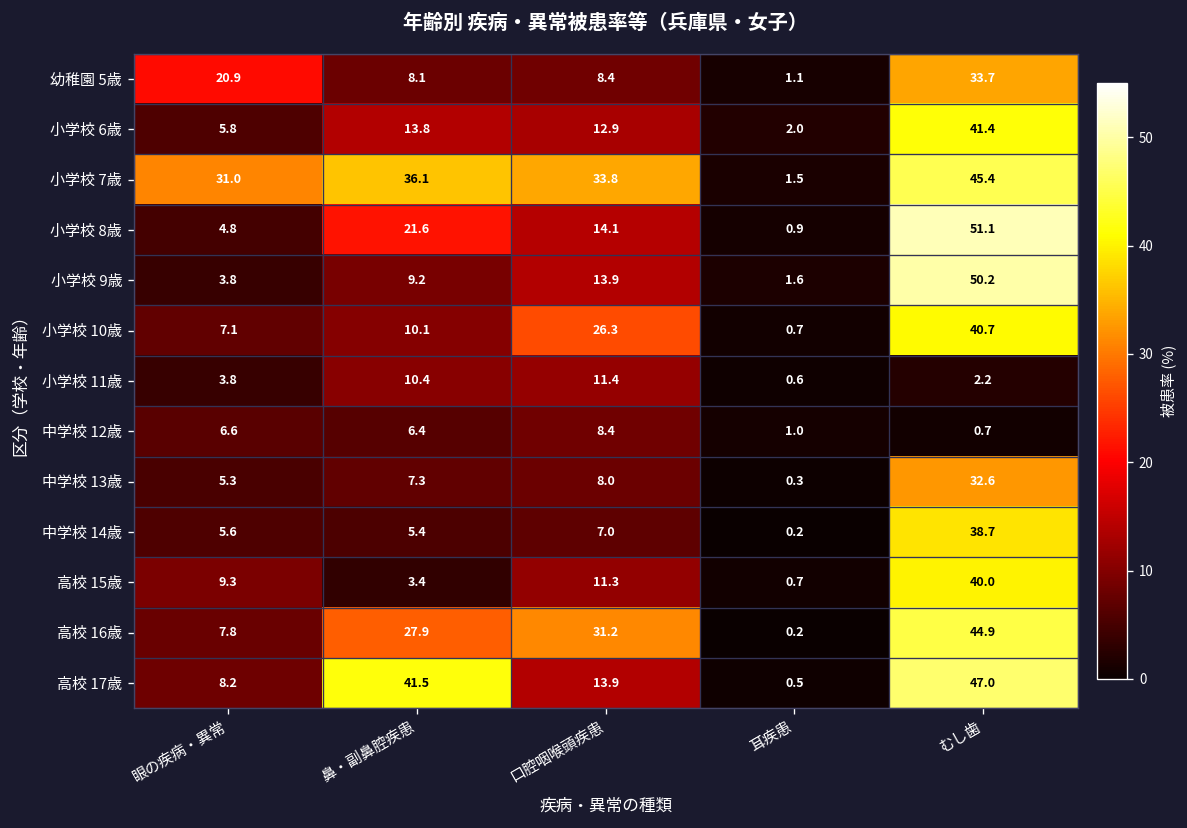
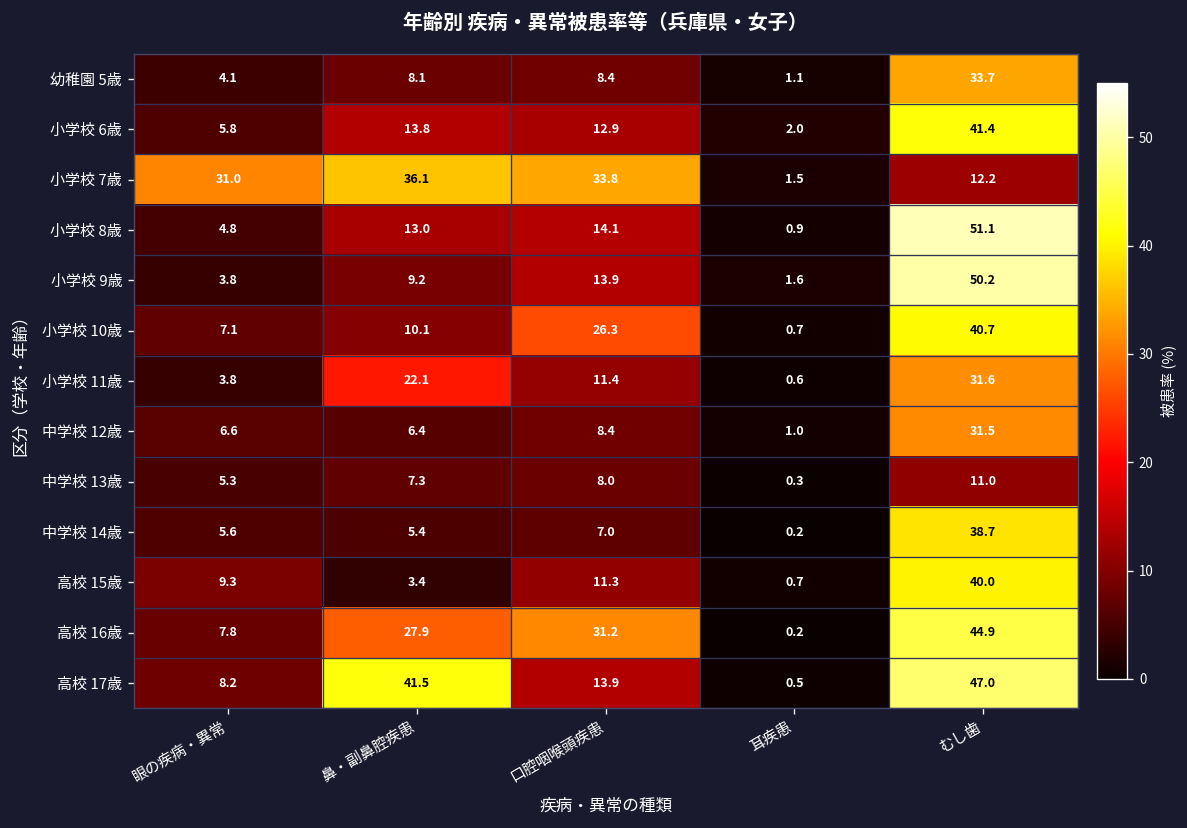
  {
    "幼稚園 5歳": {
-     "眼の疾病・異常": 20.9,
+     "眼の疾病・異常": 4.1,
      "鼻・副鼻腔疾患": 8.1,
      "口腔咽喉頭疾患": 8.4,
      "耳疾患": 1.1,
      "むし歯": 33.7
    },
    "小学校 6歳": {
      "眼の疾病・異常": 5.8,
      "鼻・副鼻腔疾患": 13.8,
      "口腔咽喉頭疾患": 12.9,
      "耳疾患": 2.0,
      "むし歯": 41.4
    },
    "小学校 7歳": {
      "眼の疾病・異常": 31.0,
      "鼻・副鼻腔疾患": 36.1,
      "口腔咽喉頭疾患": 33.8,
      "耳疾患": 1.5,
-     "むし歯": 45.4
+     "むし歯": 12.2
    },
    "小学校 8歳": {
      "眼の疾病・異常": 4.8,
-     "鼻・副鼻腔疾患": 21.6,
+     "鼻・副鼻腔疾患": 13.0,
      "口腔咽喉頭疾患": 14.1,
      "耳疾患": 0.9,
      "むし歯": 51.1
    },
    "小学校 9歳": {
      "眼の疾病・異常": 3.8,
      "鼻・副鼻腔疾患": 9.2,
      "口腔咽喉頭疾患": 13.9,
      "耳疾患": 1.6,
      "むし歯": 50.2
    },
    "小学校 10歳": {
      "眼の疾病・異常": 7.1,
      "鼻・副鼻腔疾患": 10.1,
      "口腔咽喉頭疾患": 26.3,
      "耳疾患": 0.7,
      "むし歯": 40.7
    },
    "小学校 11歳": {
      "眼の疾病・異常": 3.8,
-     "鼻・副鼻腔疾患": 10.4,
+     "鼻・副鼻腔疾患": 22.1,
      "口腔咽喉頭疾患": 11.4,
      "耳疾患": 0.6,
-     "むし歯": 2.2
+     "むし歯": 31.6
    },
    "中学校 12歳": {
      "眼の疾病・異常": 6.6,
      "鼻・副鼻腔疾患": 6.4,
      "口腔咽喉頭疾患": 8.4,
      "耳疾患": 1.0,
-     "むし歯": 0.7
+     "むし歯": 31.5
    },
    "中学校 13歳": {
      "眼の疾病・異常": 5.3,
      "鼻・副鼻腔疾患": 7.3,
      "口腔咽喉頭疾患": 8.0,
      "耳疾患": 0.3,
-     "むし歯": 32.6
+     "むし歯": 11.0
    },
    "中学校 14歳": {
      "眼の疾病・異常": 5.6,
      "鼻・副鼻腔疾患": 5.4,
      "口腔咽喉頭疾患": 7.0,
      "耳疾患": 0.2,
      "むし歯": 38.7
    },
    "高校 15歳": {
      "眼の疾病・異常": 9.3,
      "鼻・副鼻腔疾患": 3.4,
      "口腔咽喉頭疾患": 11.3,
      "耳疾患": 0.7,
      "むし歯": 40.0
    },
    "高校 16歳": {
      "眼の疾病・異常": 7.8,
      "鼻・副鼻腔疾患": 27.9,
      "口腔咽喉頭疾患": 31.2,
      "耳疾患": 0.2,
      "むし歯": 44.9
    },
    "高校 17歳": {
      "眼の疾病・異常": 8.2,
      "鼻・副鼻腔疾患": 41.5,
      "口腔咽喉頭疾患": 13.9,
      "耳疾患": 0.5,
      "むし歯": 47.0
    }
  }
